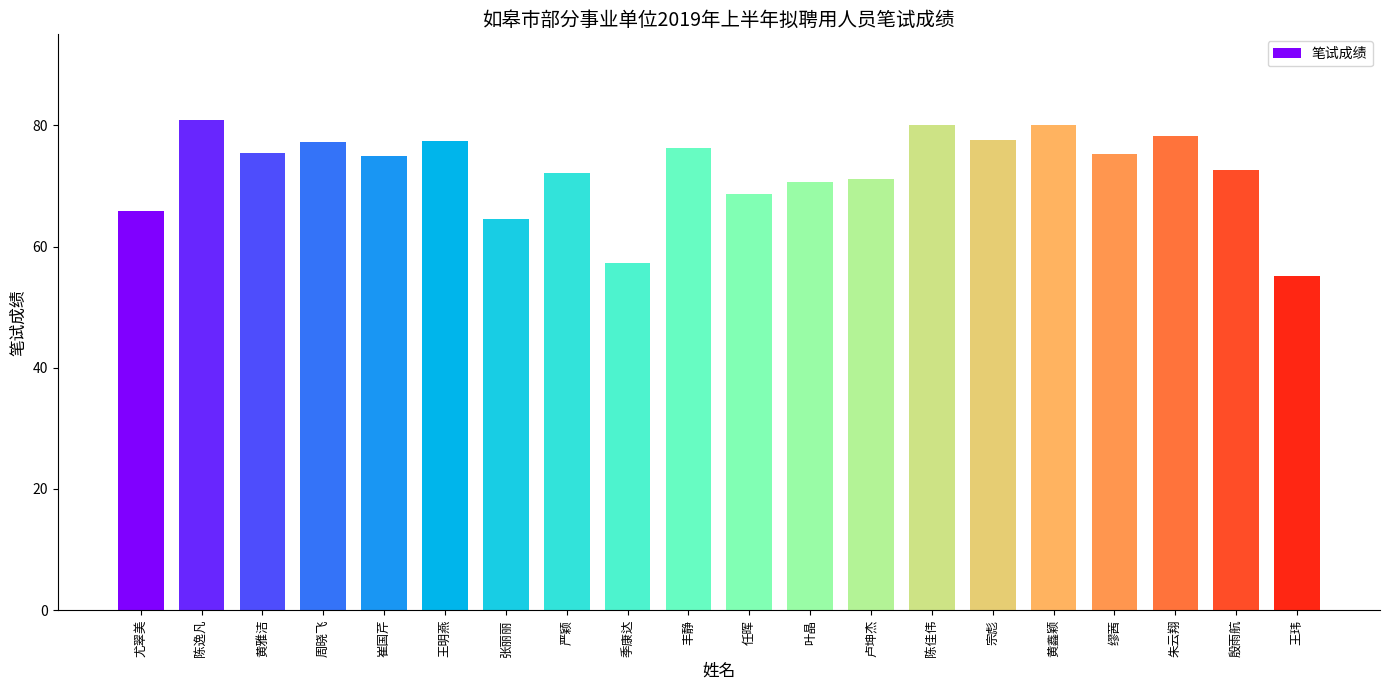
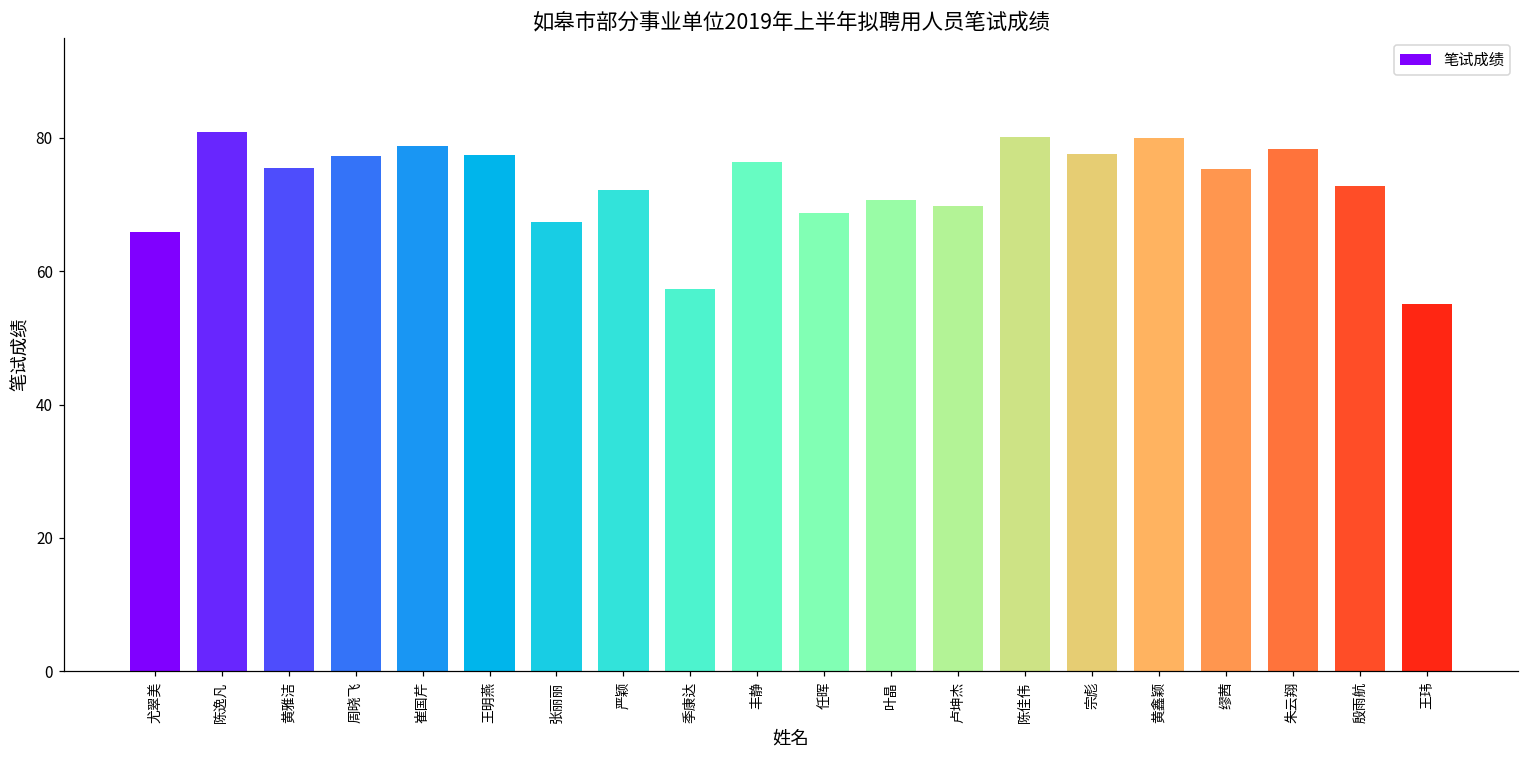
  {
    "尤翠美": 66,
    "陈逸凡": 81,
    "黄雅洁": 76,
    "周晓飞": 77,
-   "崔国芹": 75,
+   "崔国芹": 79,
    "王明燕": 77,
-   "张丽丽": 65,
+   "张丽丽": 67,
    "严颖": 72,
    "季康达": 57,
    "丰静": 76,
    "任晖": 69,
    "叶晶": 71,
-   "卢坤杰": 71,
+   "卢坤杰": 70,
    "陈佳伟": 80,
    "宗彪": 78,
    "黄鑫颖": 80,
    "缪茜": 75,
    "朱云翔": 78,
    "殷雨航": 73,
    "王玮": 55
  }
